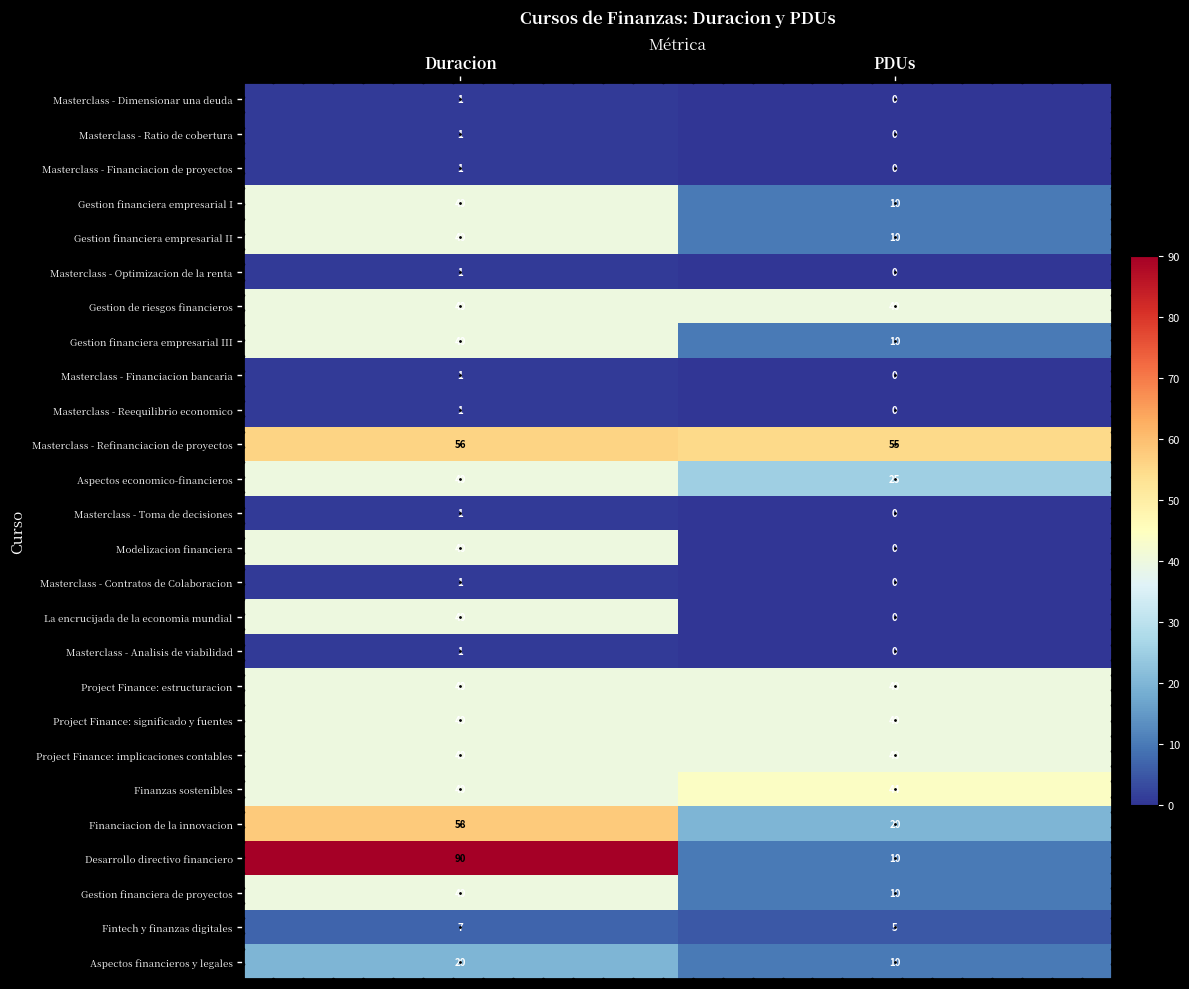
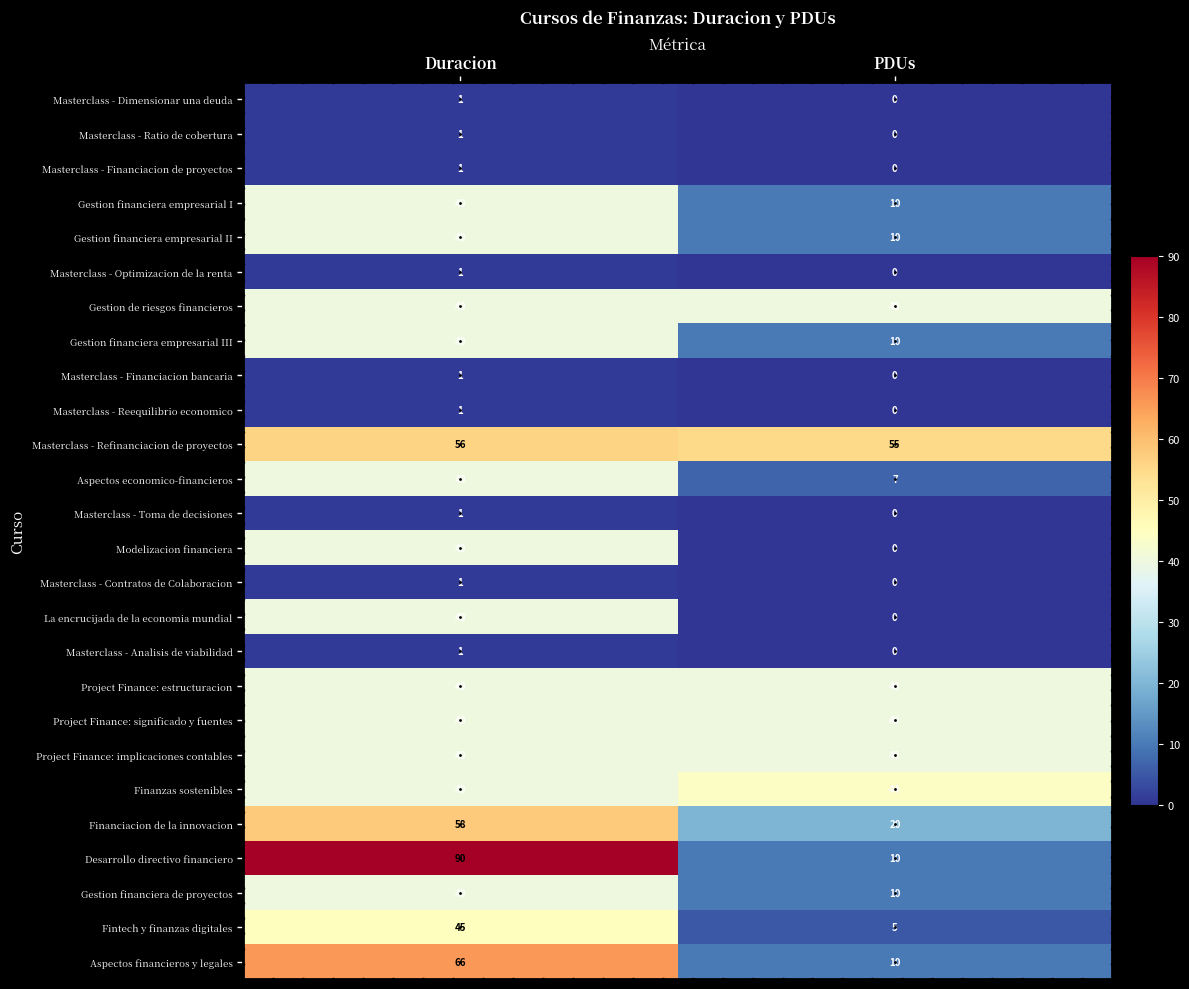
  {
    "Aspectos economico-financieros": {
-     "PDUs": 25
+     "PDUs": 7
    },
    "Fintech y finanzas digitales": {
-     "Duracion": 7
+     "Duracion": 45
    },
    "Aspectos financieros y legales": {
-     "Duracion": 20
+     "Duracion": 66
    }
  }
